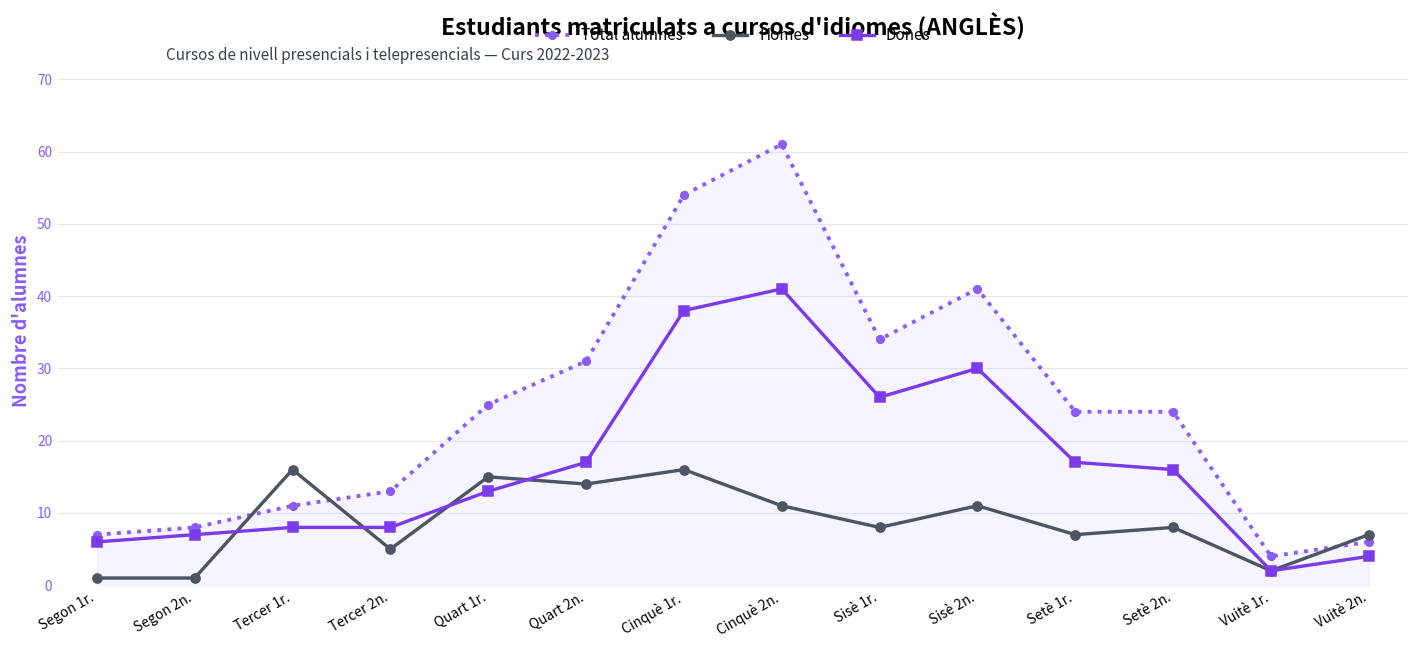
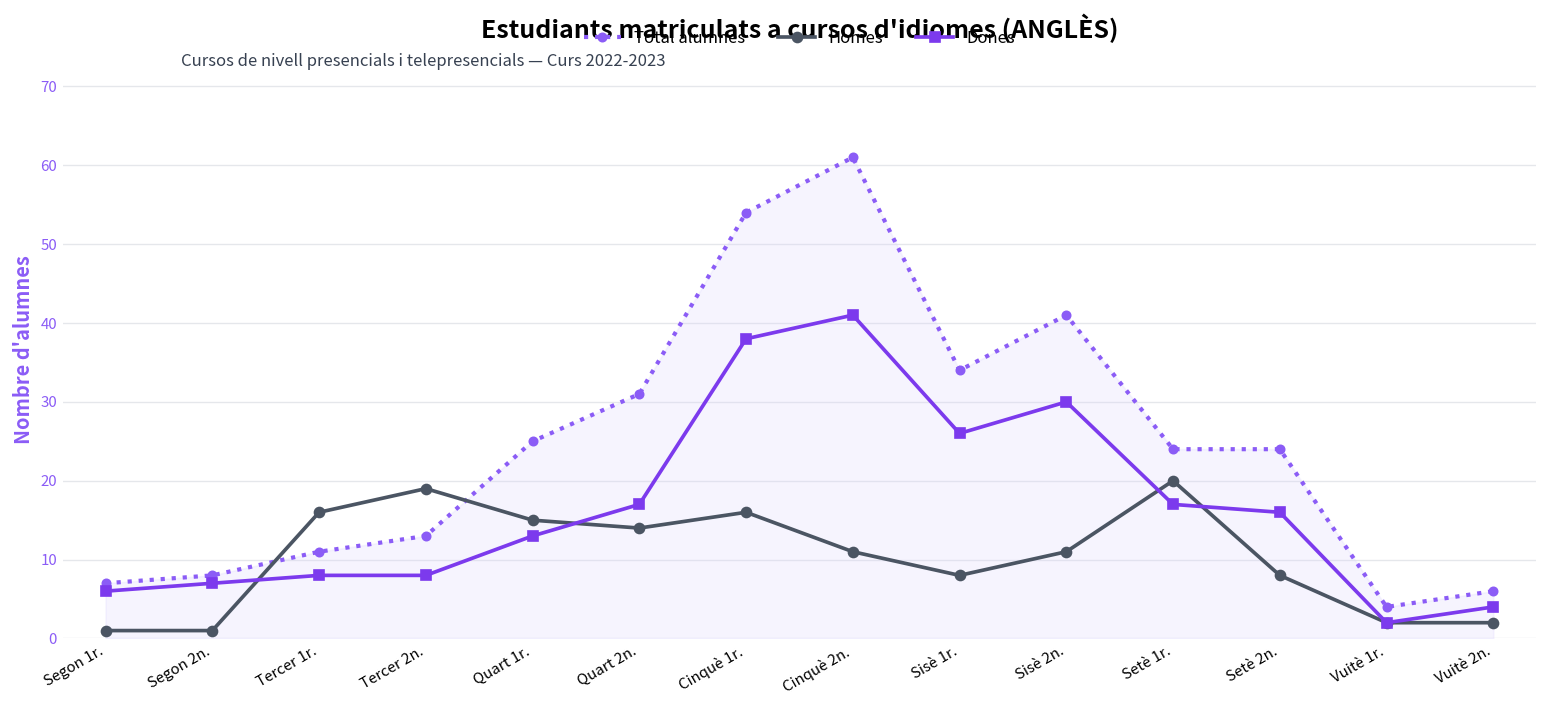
  {
    "Homes": {
      "Segon 1r.": 1,
      "Segon 2n.": 1,
      "Tercer 1r.": 16,
-     "Tercer 2n.": 5,
+     "Tercer 2n.": 19,
      "Quart 1r.": 15,
      "Quart 2n.": 14,
      "Cinquè 1r.": 16,
      "Cinquè 2n.": 11,
      "Sisè 1r.": 8,
      "Sisè 2n.": 11,
-     "Setè 1r.": 7,
+     "Setè 1r.": 20,
      "Setè 2n.": 8,
-     "Vuitè 2n.": 7
+     "Vuitè 2n.": 2
    }
  }
